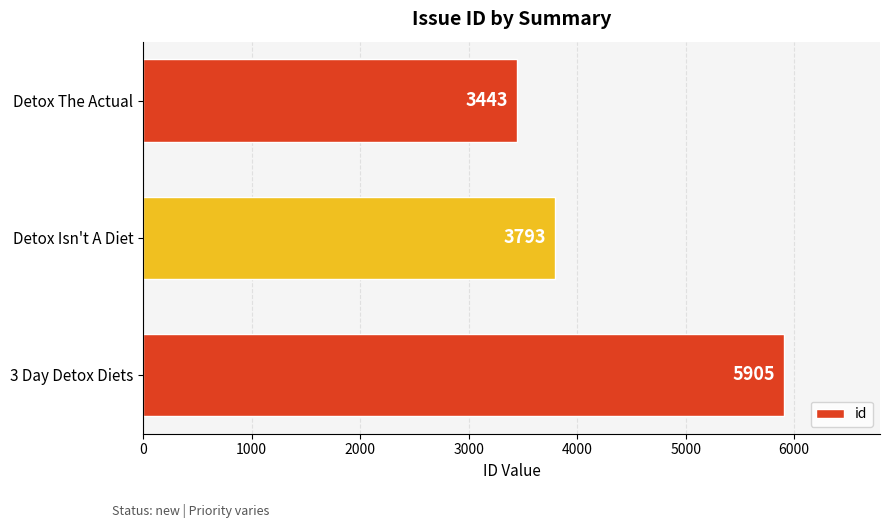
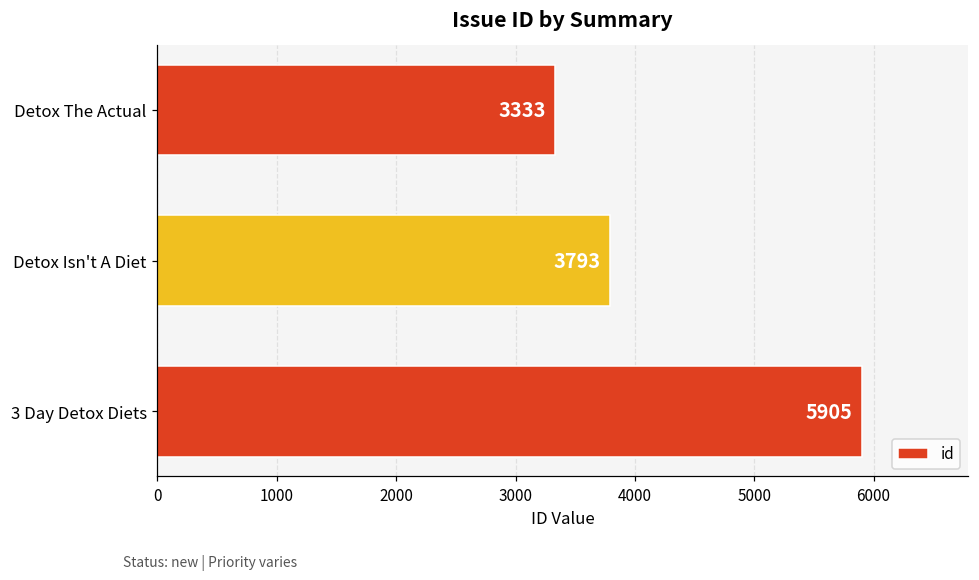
  {
-   "Detox The Actual": 3443,
+   "Detox The Actual": 3333,
    "Detox Isn't A Diet": 3793,
    "3 Day Detox Diets": 5905
  }
